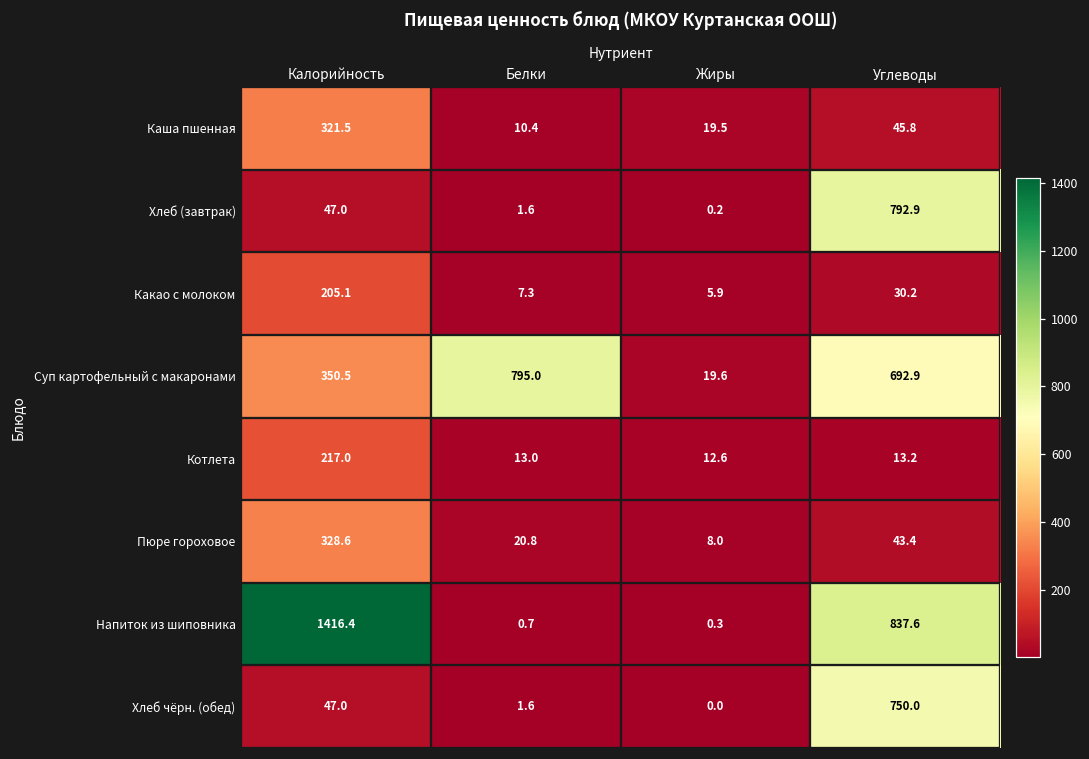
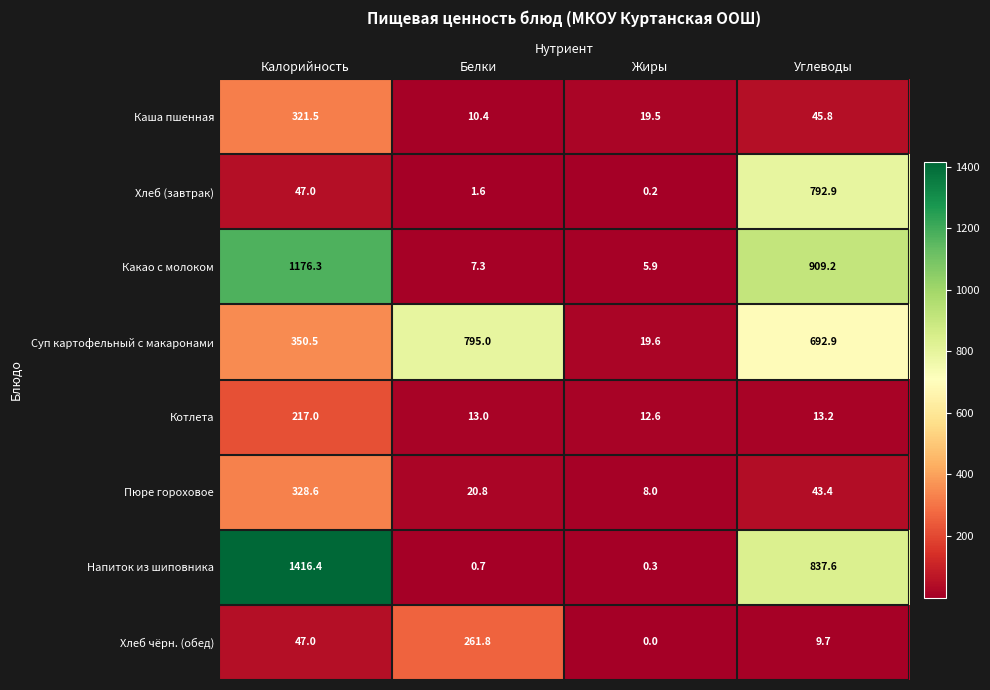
  {
    "Каша пшенная": {
      "Калорийность": 321.5,
      "Белки": 10.4,
      "Жиры": 19.5,
      "Углеводы": 45.8
    },
    "Хлеб (завтрак)": {
      "Калорийность": 47.0,
      "Белки": 1.6,
      "Жиры": 0.2,
      "Углеводы": 792.9
    },
    "Какао с молоком": {
-     "Калорийность": 205.1,
+     "Калорийность": 1176.3,
      "Белки": 7.3,
      "Жиры": 5.9,
-     "Углеводы": 30.2
+     "Углеводы": 909.2
    },
    "Суп картофельный с макаронами": {
      "Калорийность": 350.5,
      "Белки": 795.0,
      "Жиры": 19.6,
      "Углеводы": 692.9
    },
    "Котлета": {
      "Калорийность": 217.0,
      "Белки": 13.0,
      "Жиры": 12.6,
      "Углеводы": 13.2
    },
    "Пюре гороховое": {
      "Калорийность": 328.6,
      "Белки": 20.8,
      "Жиры": 8.0,
      "Углеводы": 43.4
    },
    "Напиток из шиповника": {
      "Калорийность": 1416.4,
      "Белки": 0.7,
      "Жиры": 0.3,
      "Углеводы": 837.6
    },
    "Хлеб чёрн. (обед)": {
      "Калорийность": 47.0,
-     "Белки": 1.6,
+     "Белки": 261.8,
      "Жиры": 0.0,
-     "Углеводы": 750.0
+     "Углеводы": 9.7
    }
  }
